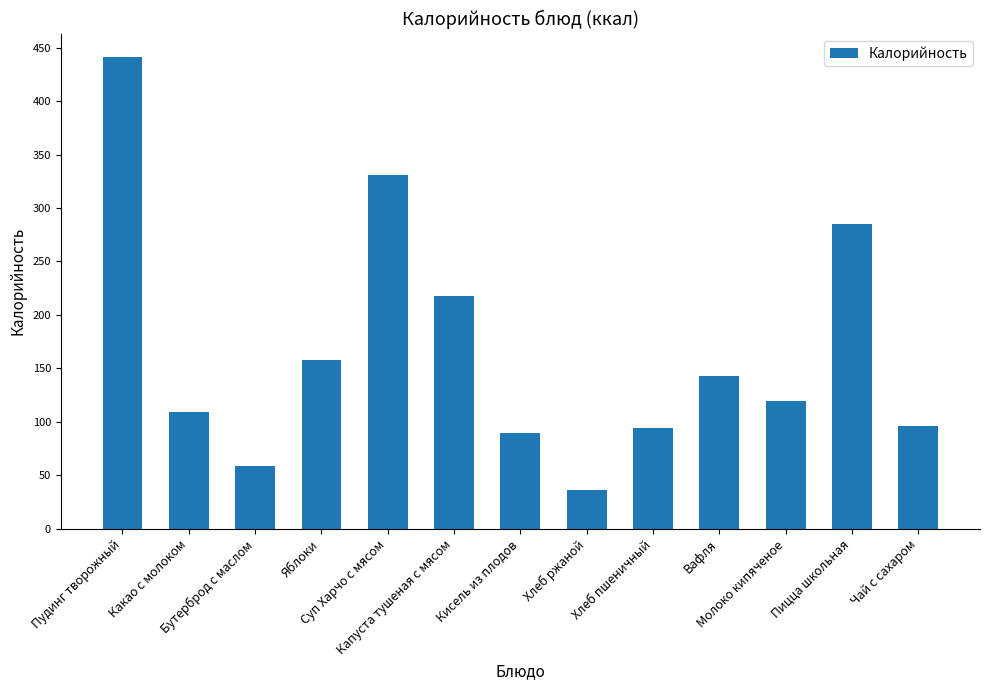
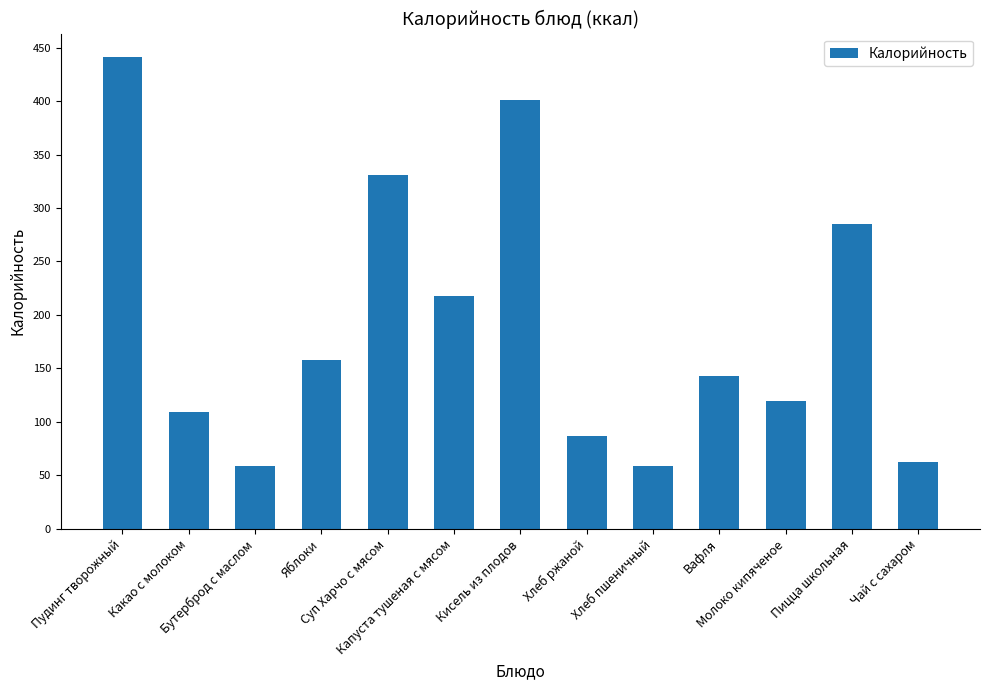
  {
    "Пудинг творожный": 441,
    "Какао с молоком": 110,
    "Бутерброд с маслом": 59,
    "Яблоки": 158,
    "Суп Харчо с мясом": 331,
    "Капуста тушеная с мясом": 218,
-   "Кисель из плодов": 90,
-   "Хлеб ржаной": 36,
-   "Хлеб пшеничный": 94,
+   "Кисель из плодов": 401,
+   "Хлеб ржаной": 87,
+   "Хлеб пшеничный": 59,
    "Вафля": 143,
    "Молоко кипяченое": 120,
    "Пицца школьная": 285,
-   "Чай с сахаром": 96
+   "Чай с сахаром": 63
  }
